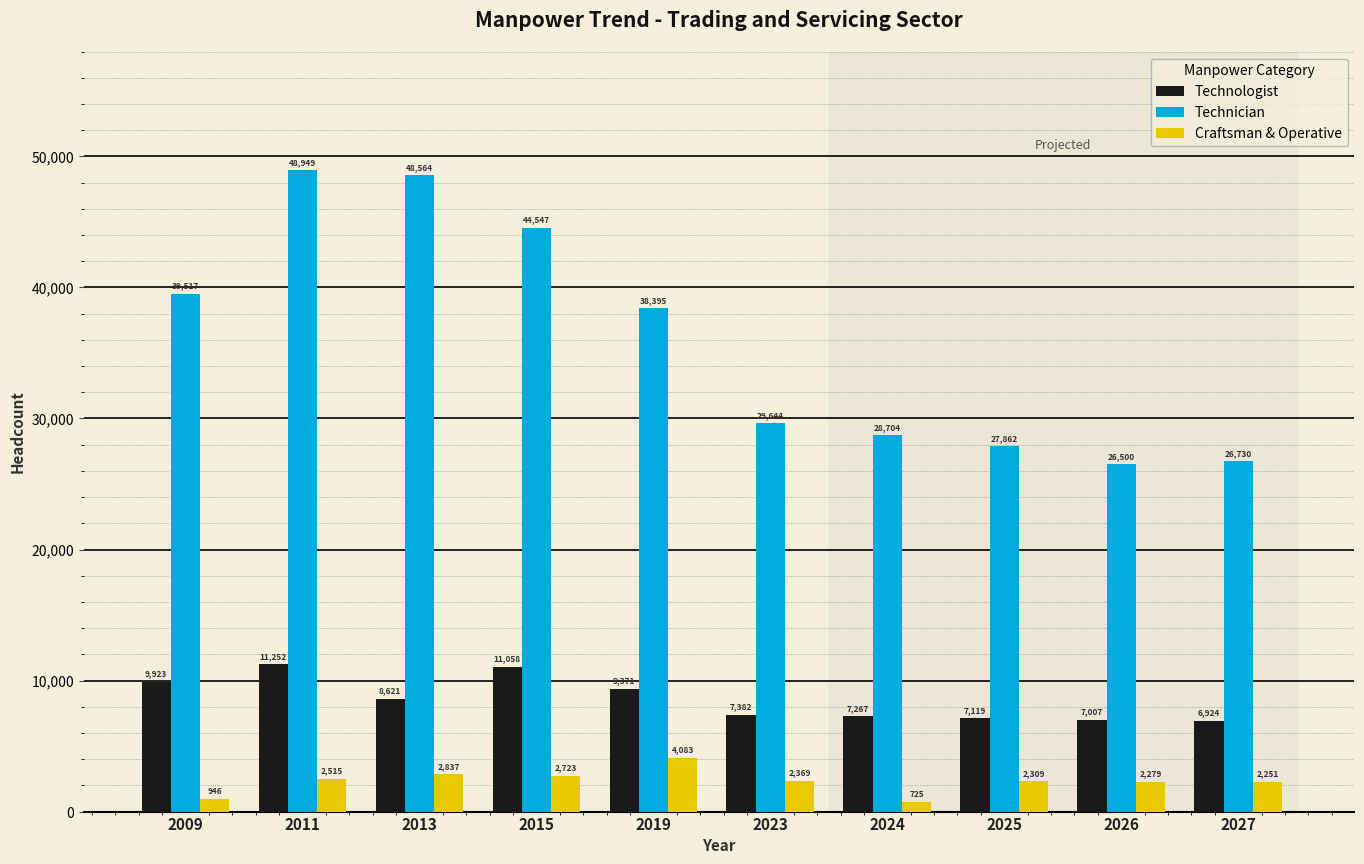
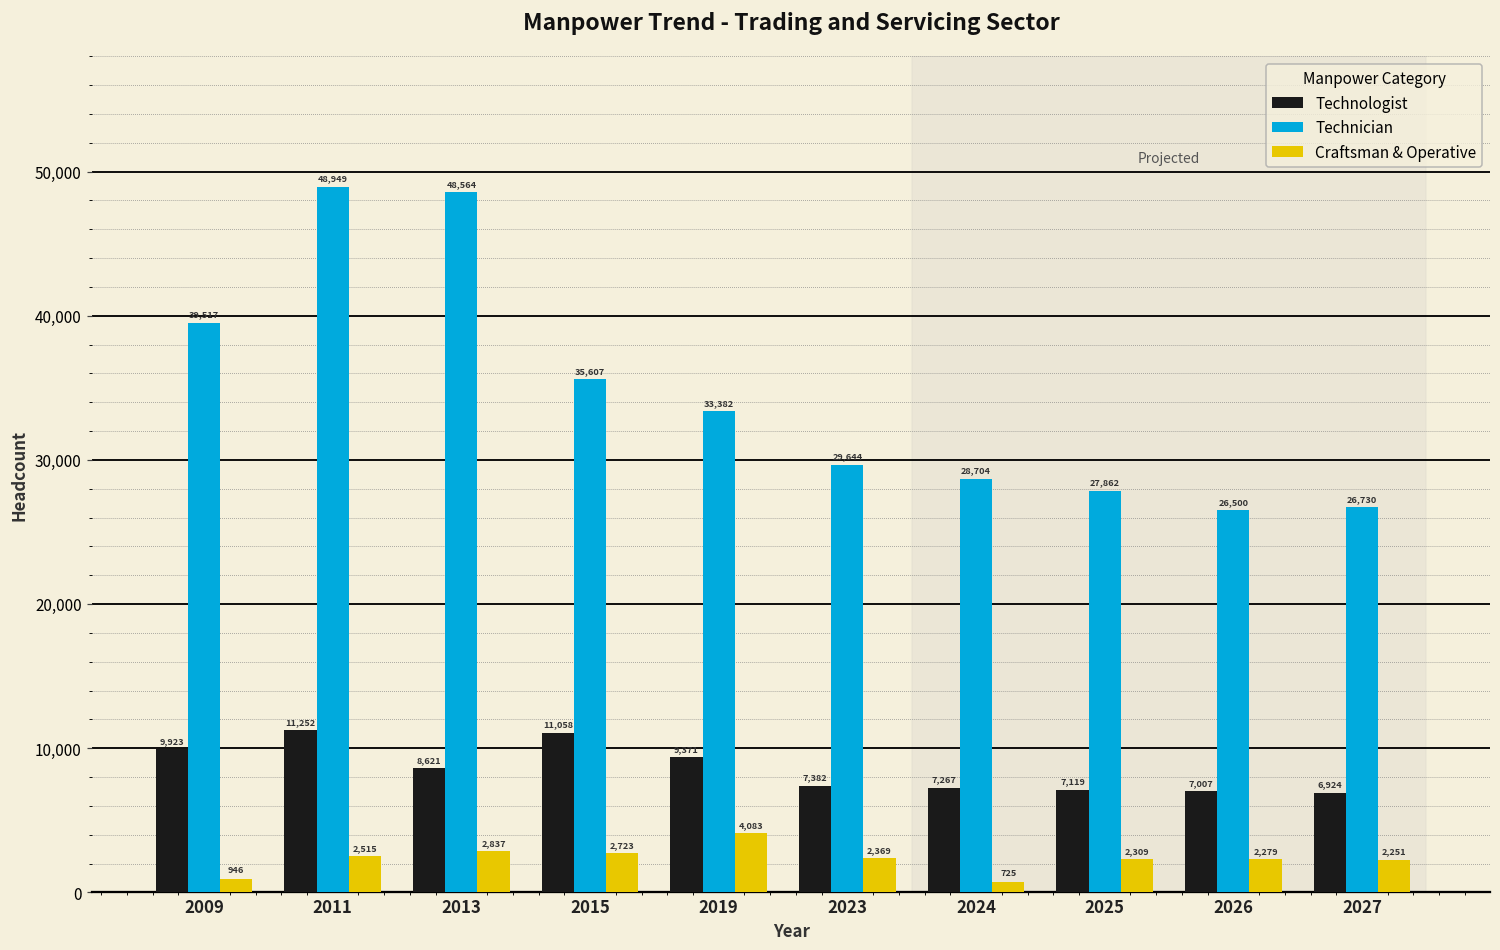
  {
    "Technologist": {
      "2009": "9,923",
      "2011": "11,252",
      "2013": "8,621",
      "2015": "11,058",
      "2019": "9,371",
      "2023": "7,382",
      "2024": "7,267",
      "2025": "7,119",
      "2026": "7,007",
      "2027": "6,924"
    },
    "Technician": {
      "2009": "39,517",
      "2011": "48,949",
      "2013": "48,564",
-     "2015": "44,547",
-     "2019": "38,395",
+     "2015": "35,607",
+     "2019": "33,382",
      "2023": "29,644",
      "2024": "28,704",
      "2025": "27,862",
      "2026": "26,500",
      "2027": "26,730"
    },
    "Craftsman & Operative": {
      "2009": "946",
      "2011": "2,515",
      "2013": "2,837",
      "2015": "2,723",
      "2019": "4,083",
      "2023": "2,369",
      "2024": "725",
      "2025": "2,309",
      "2026": "2,279",
      "2027": "2,251"
    }
  }
